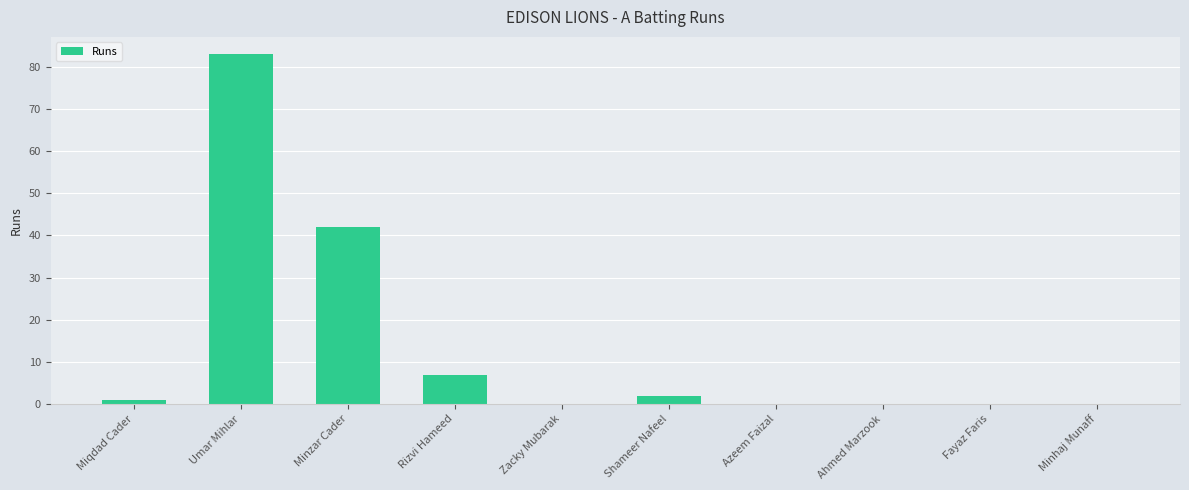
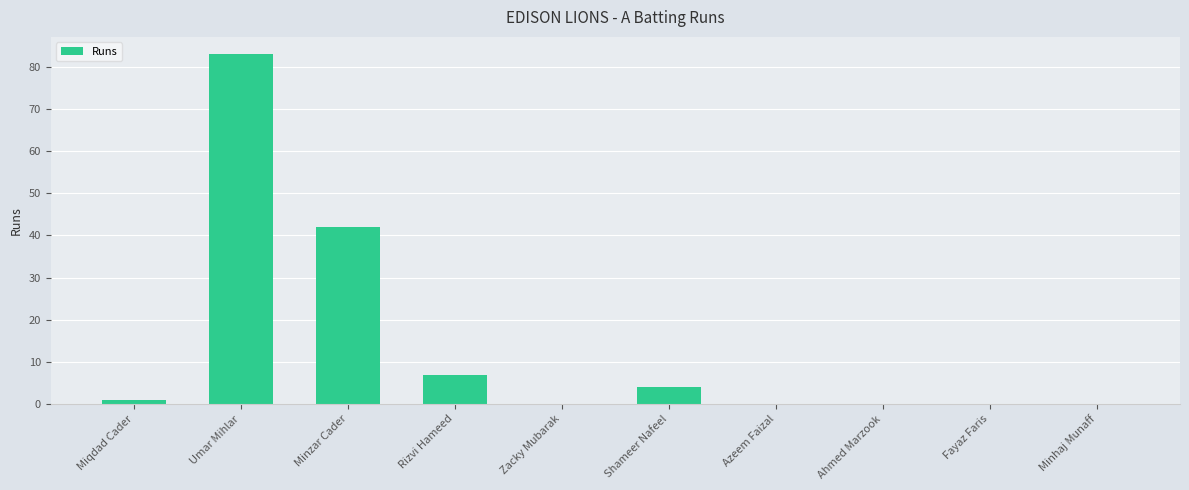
  {
    "Miqdad Cader": 1,
    "Umar Mihlar": 83,
    "Minzar Cader": 42,
    "Rizvi Hameed": 7,
    "Zacky Mubarak": 0,
-   "Shameer Nafeel": 2,
+   "Shameer Nafeel": 4,
    "Azeem Faizal": 0,
    "Ahmed Marzook": 0,
    "Fayaz Faris": 0,
    "Minhaj Munaff": 0
  }
